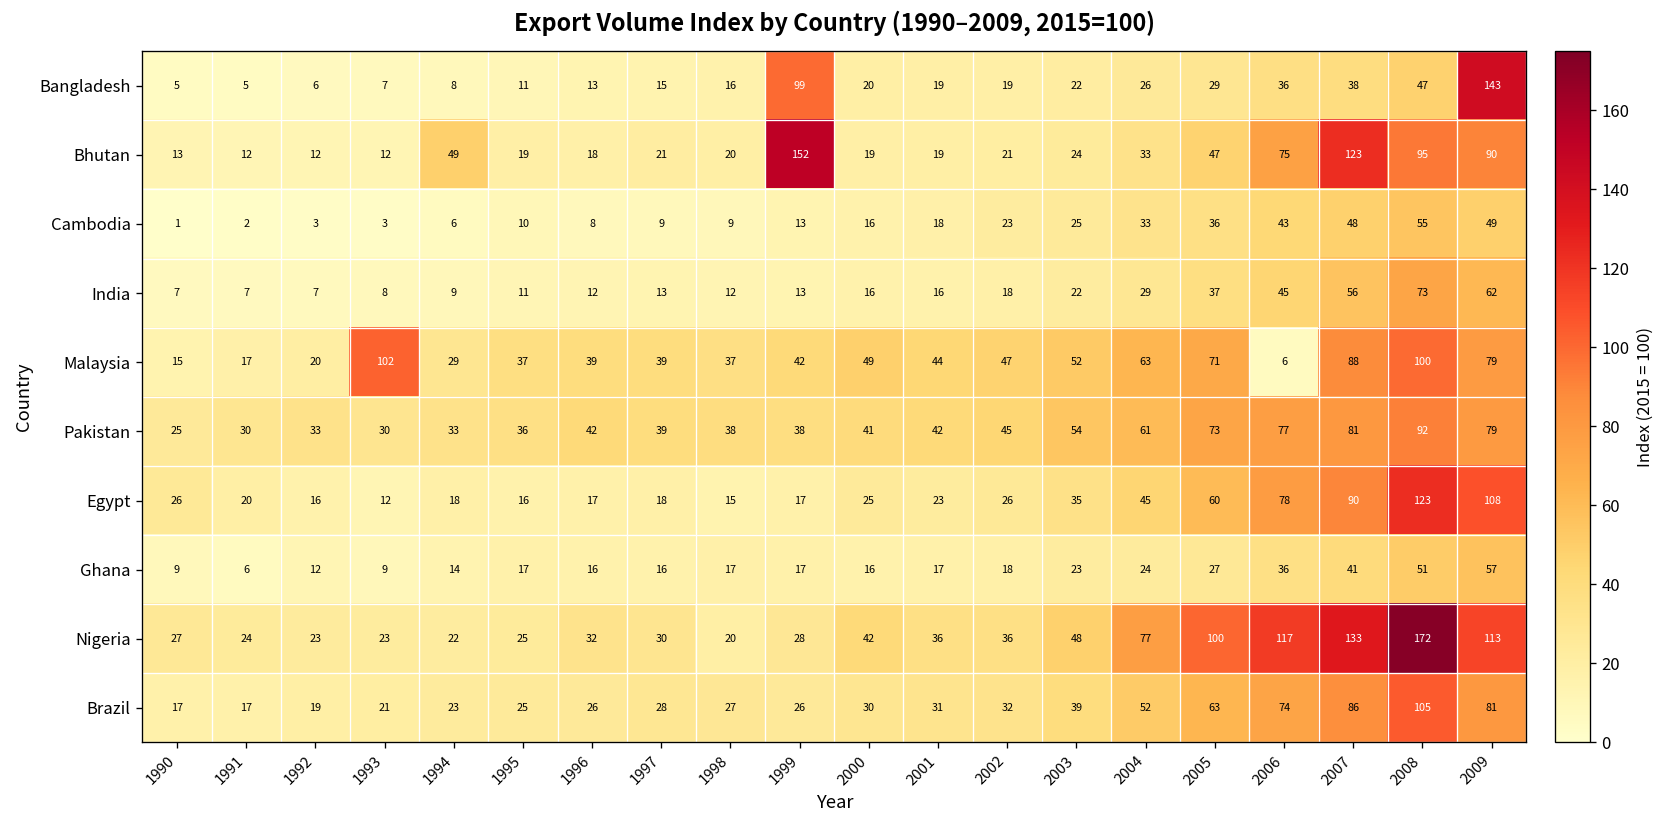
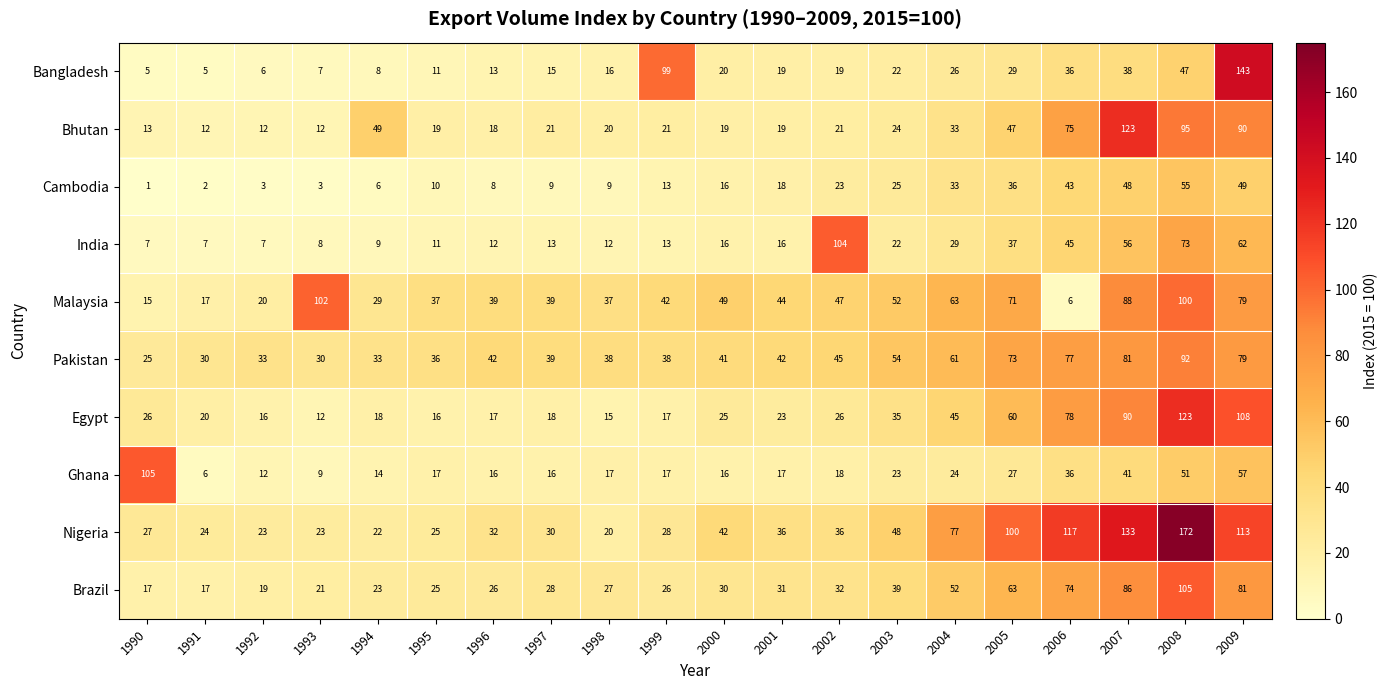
  {
    "Bangladesh": {
      "1990": 5,
      "1991": 5,
      "1992": 6,
      "1993": 7,
      "1994": 8,
      "1995": 11,
      "1996": 13,
      "1997": 15,
      "1998": 16,
      "1999": 99,
      "2000": 20,
      "2001": 19,
      "2002": 19,
      "2003": 22,
      "2004": 26,
      "2005": 29,
      "2006": 36,
      "2007": 38,
      "2008": 47,
      "2009": 143
    },
    "Bhutan": {
      "1990": 13,
      "1991": 12,
      "1992": 12,
      "1993": 12,
      "1994": 49,
      "1995": 19,
      "1996": 18,
      "1997": 21,
      "1998": 20,
-     "1999": 152,
+     "1999": 21,
      "2000": 19,
      "2001": 19,
      "2002": 21,
      "2003": 24,
      "2004": 33,
      "2005": 47,
      "2006": 75,
      "2007": 123,
      "2008": 95,
      "2009": 90
    },
    "Cambodia": {
      "1990": 1,
      "1991": 2,
      "1992": 3,
      "1993": 3,
      "1994": 6,
      "1995": 10,
      "1996": 8,
      "1997": 9,
      "1998": 9,
      "1999": 13,
      "2000": 16,
      "2001": 18,
      "2002": 23,
      "2003": 25,
      "2004": 33,
      "2005": 36,
      "2006": 43,
      "2007": 48,
      "2008": 55,
      "2009": 49
    },
    "India": {
      "1990": 7,
      "1991": 7,
      "1992": 7,
      "1993": 8,
      "1994": 9,
      "1995": 11,
      "1996": 12,
      "1997": 13,
      "1998": 12,
      "1999": 13,
      "2000": 16,
      "2001": 16,
-     "2002": 18,
+     "2002": 104,
      "2003": 22,
      "2004": 29,
      "2005": 37,
      "2006": 45,
      "2007": 56,
      "2008": 73,
      "2009": 62
    },
    "Malaysia": {
      "1990": 15,
      "1991": 17,
      "1992": 20,
      "1993": 102,
      "1994": 29,
      "1995": 37,
      "1996": 39,
      "1997": 39,
      "1998": 37,
      "1999": 42,
      "2000": 49,
      "2001": 44,
      "2002": 47,
      "2003": 52,
      "2004": 63,
      "2005": 71,
      "2006": 6,
      "2007": 88,
      "2008": 100,
      "2009": 79
    },
    "Pakistan": {
      "1990": 25,
      "1991": 30,
      "1992": 33,
      "1993": 30,
      "1994": 33,
      "1995": 36,
      "1996": 42,
      "1997": 39,
      "1998": 38,
      "1999": 38,
      "2000": 41,
      "2001": 42,
      "2002": 45,
      "2003": 54,
      "2004": 61,
      "2005": 73,
      "2006": 77,
      "2007": 81,
      "2008": 92,
      "2009": 79
    },
    "Egypt": {
      "1990": 26,
      "1991": 20,
      "1992": 16,
      "1993": 12,
      "1994": 18,
      "1995": 16,
      "1996": 17,
      "1997": 18,
      "1998": 15,
      "1999": 17,
      "2000": 25,
      "2001": 23,
      "2002": 26,
      "2003": 35,
      "2004": 45,
      "2005": 60,
      "2006": 78,
      "2007": 90,
      "2008": 123,
      "2009": 108
    },
    "Ghana": {
-     "1990": 9,
+     "1990": 105,
      "1991": 6,
      "1992": 12,
      "1993": 9,
      "1994": 14,
      "1995": 17,
      "1996": 16,
      "1997": 16,
      "1998": 17,
      "1999": 17,
      "2000": 16,
      "2001": 17,
      "2002": 18,
      "2003": 23,
      "2004": 24,
      "2005": 27,
      "2006": 36,
      "2007": 41,
      "2008": 51,
      "2009": 57
    },
    "Nigeria": {
      "1990": 27,
      "1991": 24,
      "1992": 23,
      "1993": 23,
      "1994": 22,
      "1995": 25,
      "1996": 32,
      "1997": 30,
      "1998": 20,
      "1999": 28,
      "2000": 42,
      "2001": 36,
      "2002": 36,
      "2003": 48,
      "2004": 77,
      "2005": 100,
      "2006": 117,
      "2007": 133,
      "2008": 172,
      "2009": 113
    },
    "Brazil": {
      "1990": 17,
      "1991": 17,
      "1992": 19,
      "1993": 21,
      "1994": 23,
      "1995": 25,
      "1996": 26,
      "1997": 28,
      "1998": 27,
      "1999": 26,
      "2000": 30,
      "2001": 31,
      "2002": 32,
      "2003": 39,
      "2004": 52,
      "2005": 63,
      "2006": 74,
      "2007": 86,
      "2008": 105,
      "2009": 81
    }
  }
